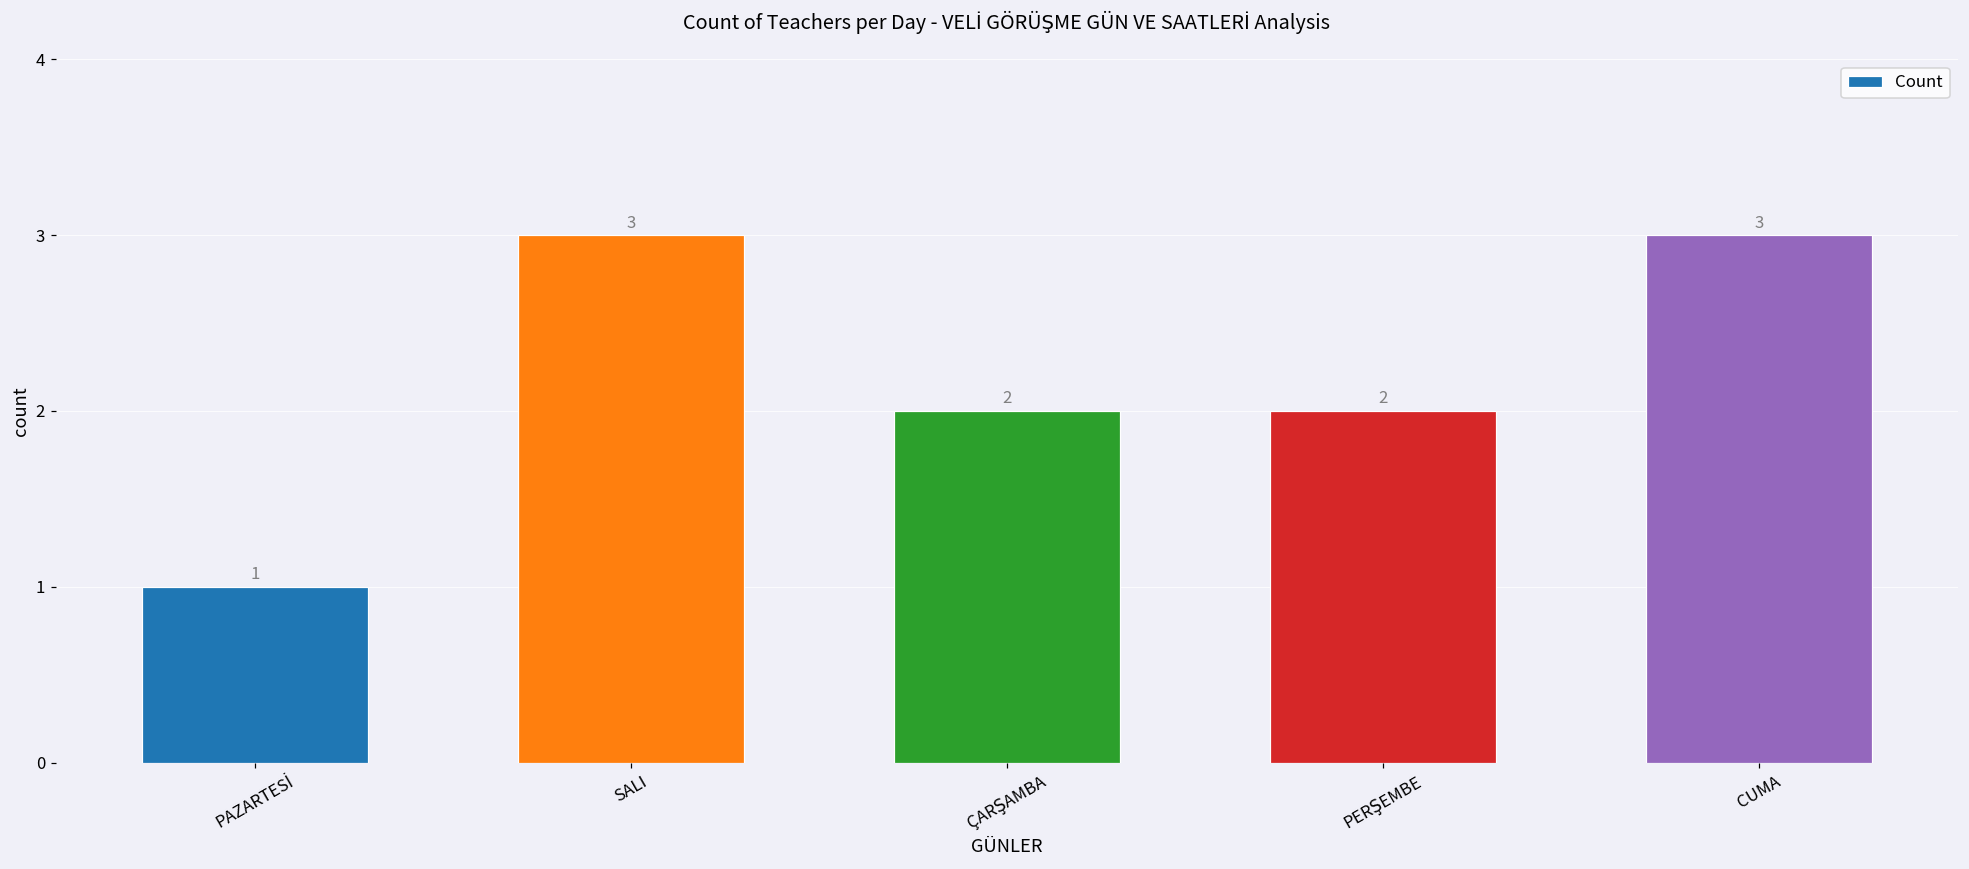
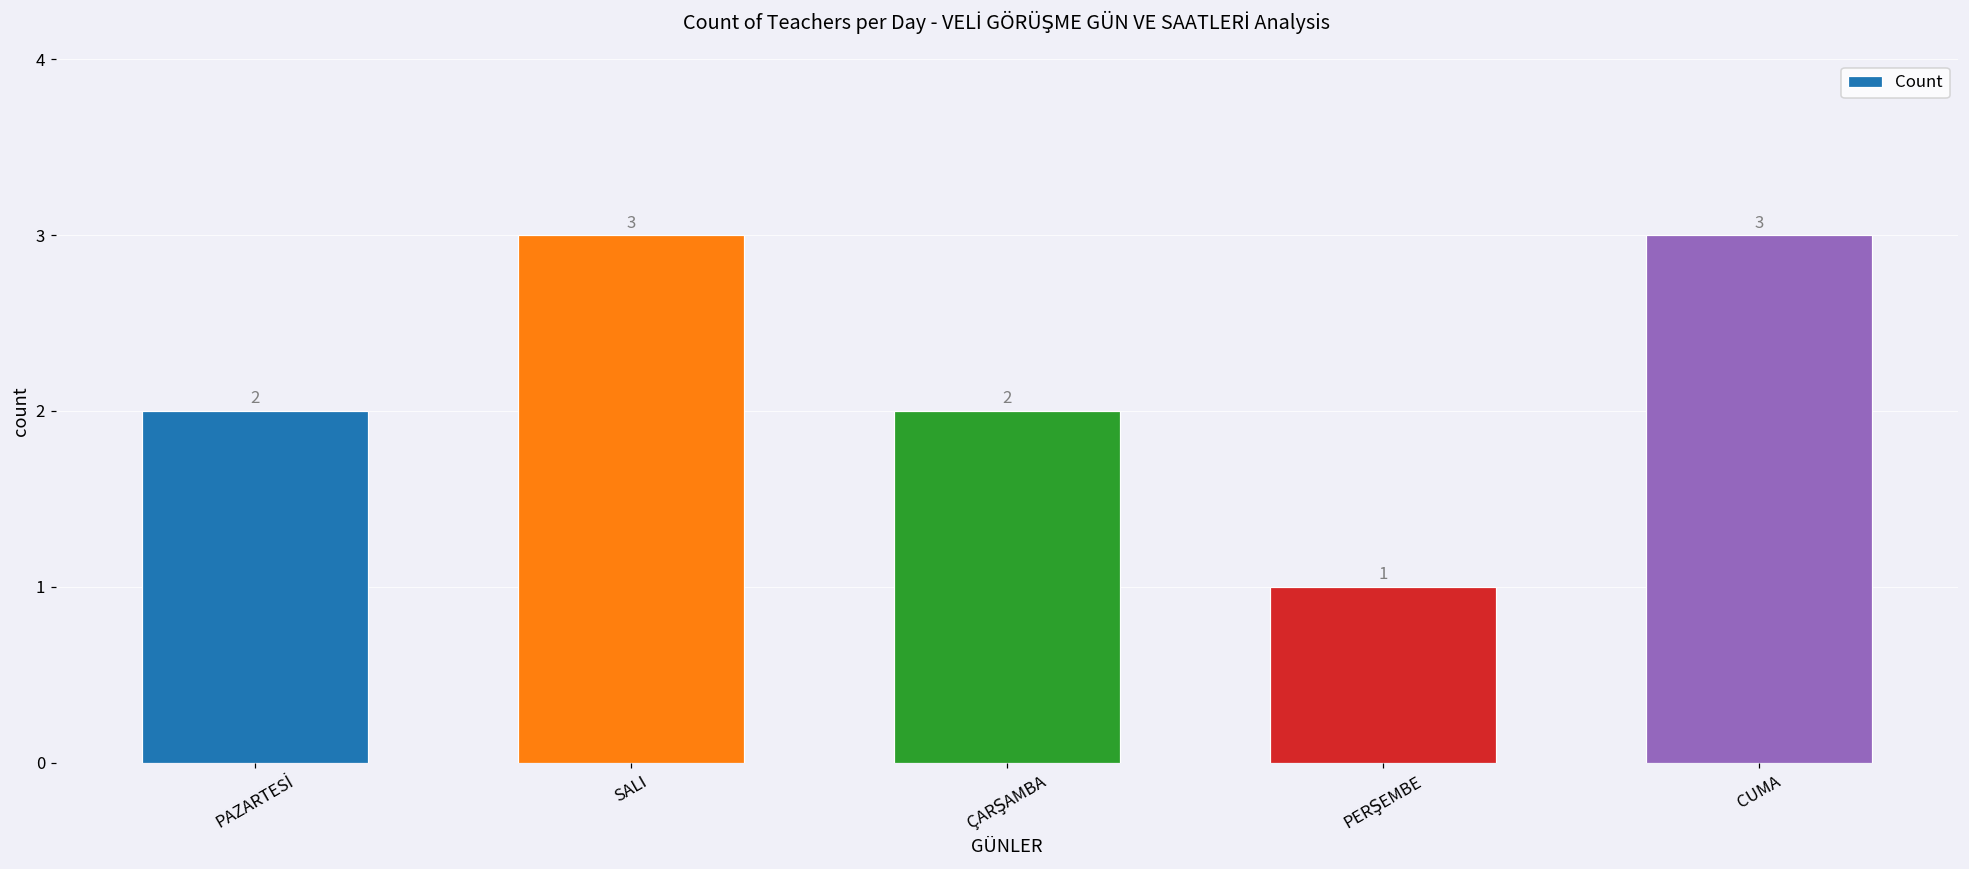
  {
-   "PAZARTESİ": 1,
+   "PAZARTESİ": 2,
    "SALI": 3,
    "ÇARŞAMBA": 2,
-   "PERŞEMBE": 2,
+   "PERŞEMBE": 1,
    "CUMA": 3
  }
